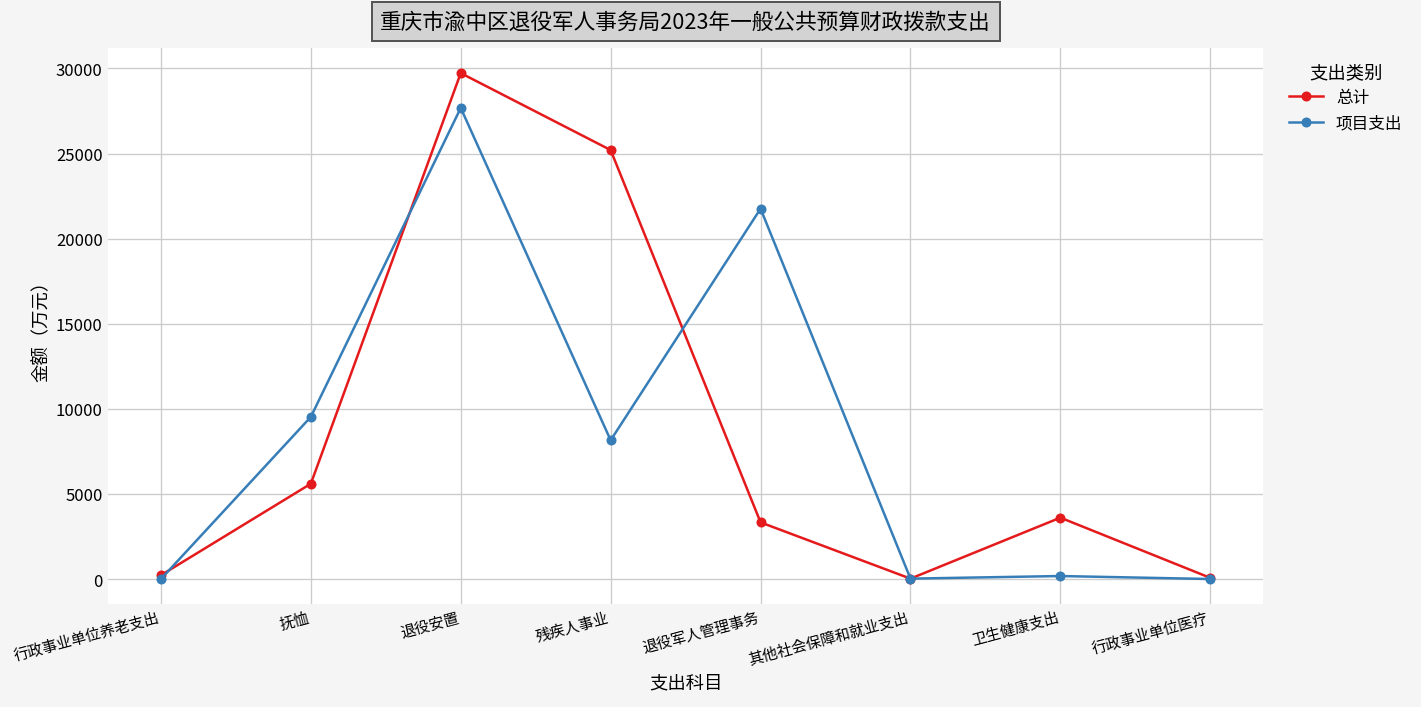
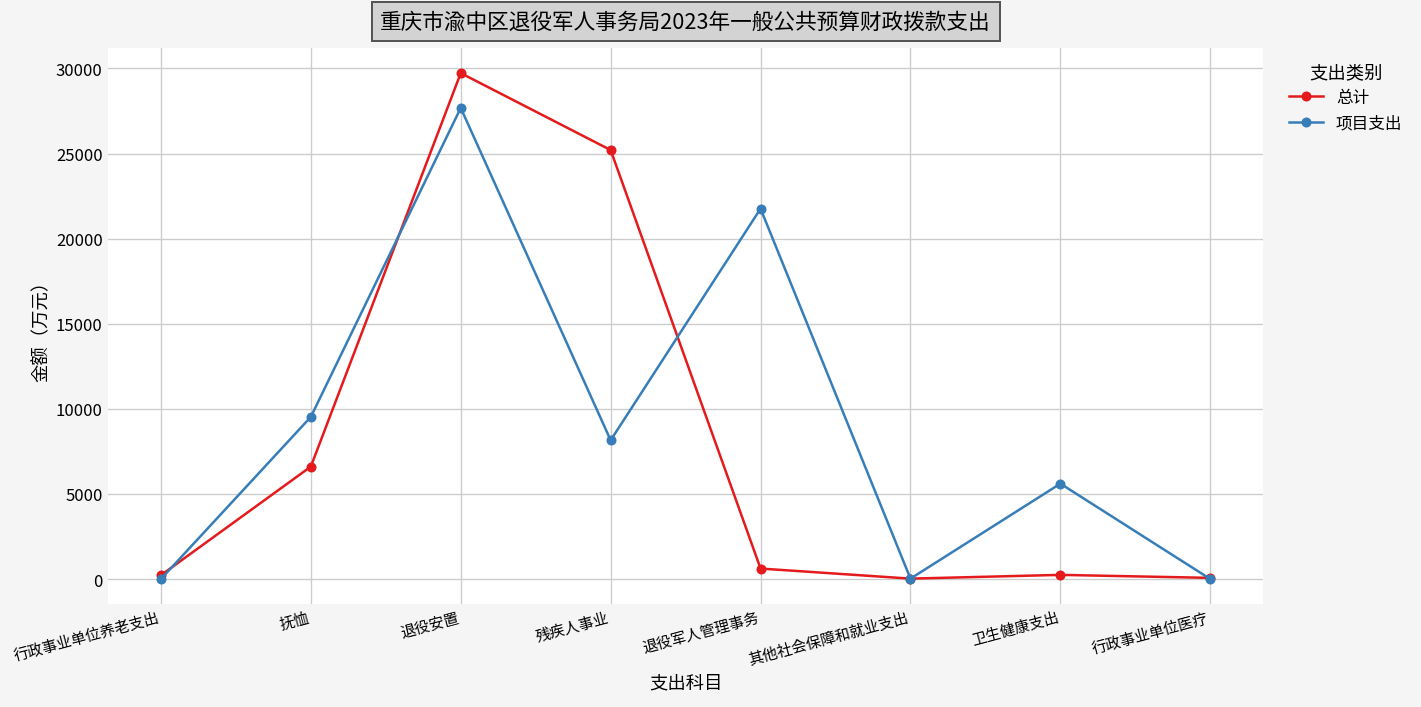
  {
    "总计": {
      "行政事业单位养老支出": 200,
-     "抚恤": 5600,
+     "抚恤": 6600,
      "退役安置": 29700,
      "残疾人事业": 25200,
-     "退役军人管理事务": 3300,
-     "卫生健康支出": 3600
+     "退役军人管理事务": 600,
+     "卫生健康支出": 200
    },
    "项目支出": {
      "行政事业单位养老支出": 0,
      "抚恤": 9500,
      "退役安置": 27700,
      "残疾人事业": 8200,
      "退役军人管理事务": 21800,
-     "卫生健康支出": 200
+     "卫生健康支出": 5600
    }
  }
